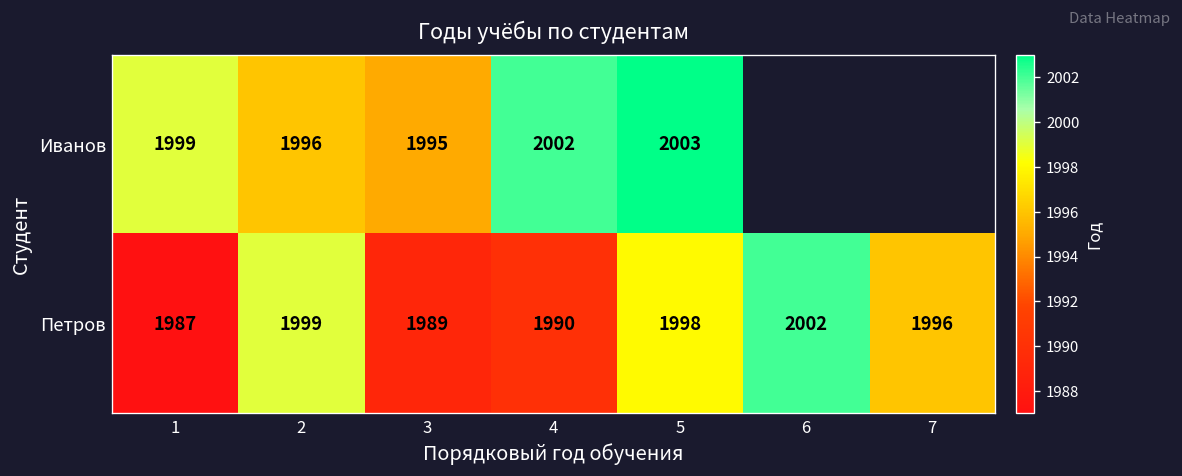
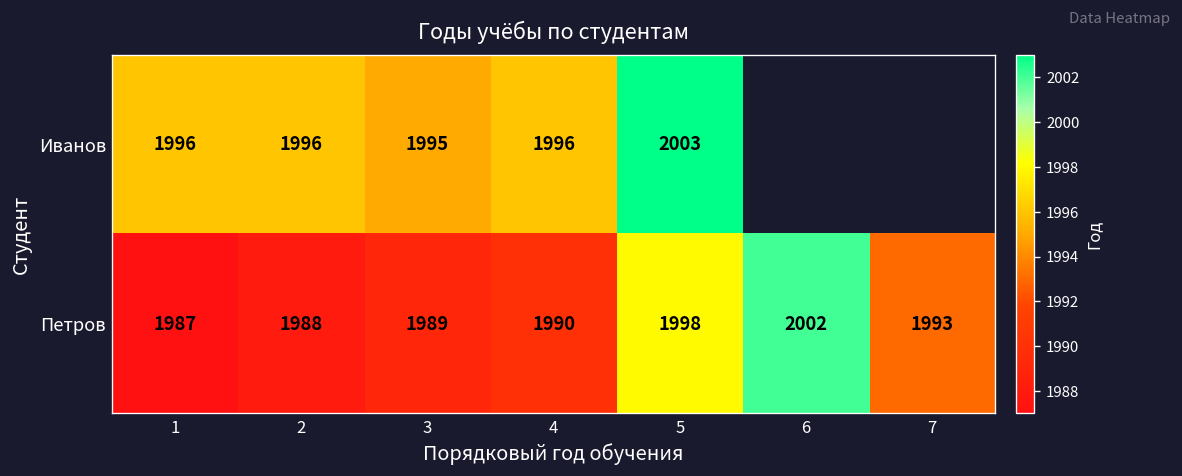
  {
    "Иванов": {
-     "1": 1999,
+     "1": 1996,
      "2": 1996,
      "3": 1995,
-     "4": 2002,
+     "4": 1996,
      "5": 2003
    },
    "Петров": {
      "1": 1987,
-     "2": 1999,
+     "2": 1988,
      "3": 1989,
      "4": 1990,
      "5": 1998,
      "6": 2002,
-     "7": 1996
+     "7": 1993
    }
  }
